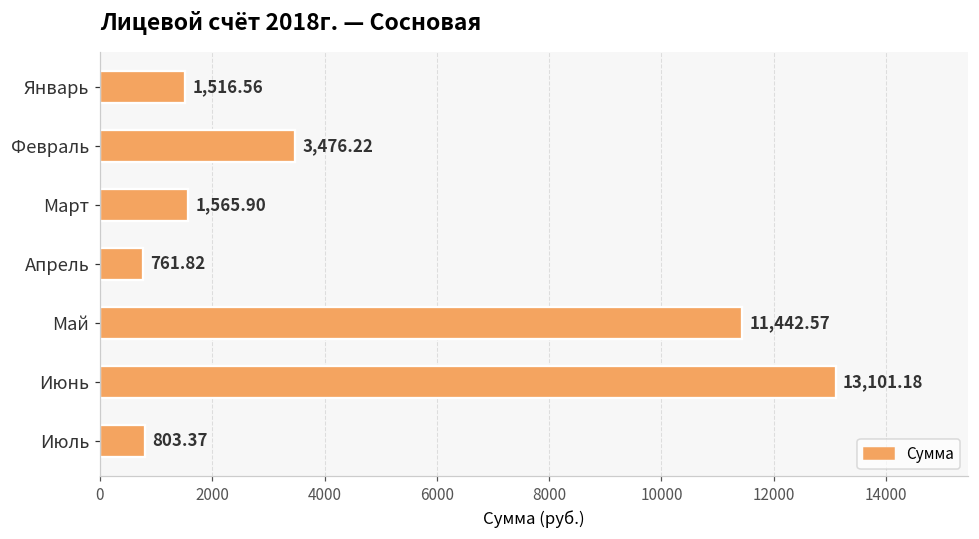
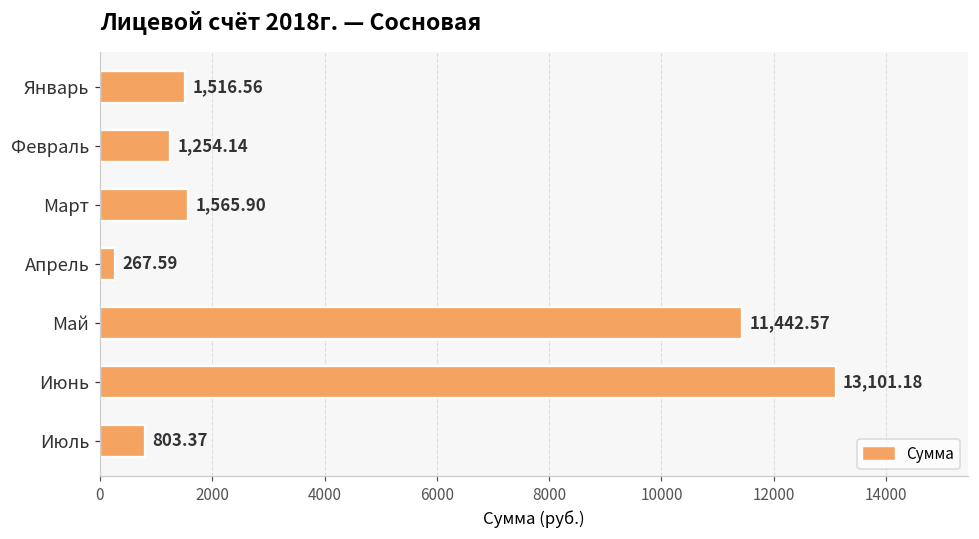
  {
    "Январь": "1,516.56",
-   "Февраль": "3,476.22",
+   "Февраль": "1,254.14",
    "Март": "1,565.90",
-   "Апрель": "761.82",
+   "Апрель": "267.59",
    "Май": "11,442.57",
    "Июнь": "13,101.18",
    "Июль": "803.37"
  }
